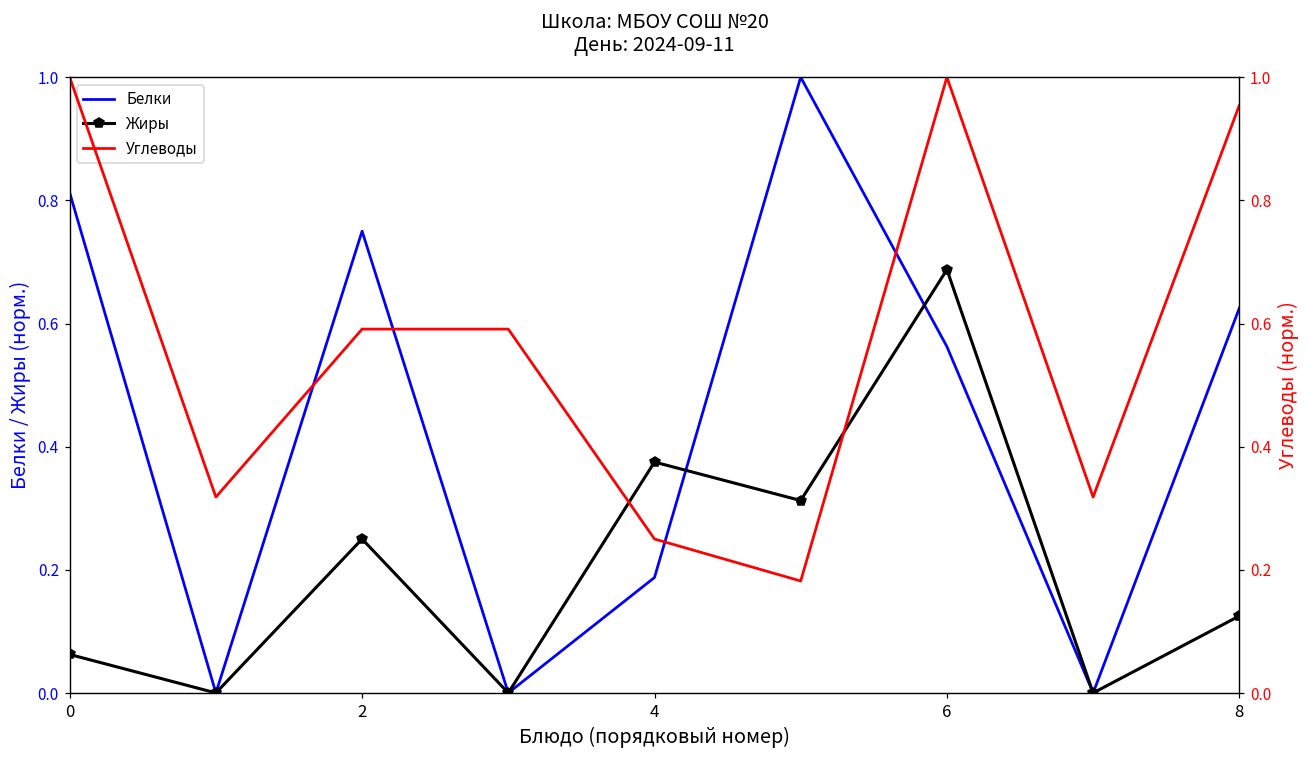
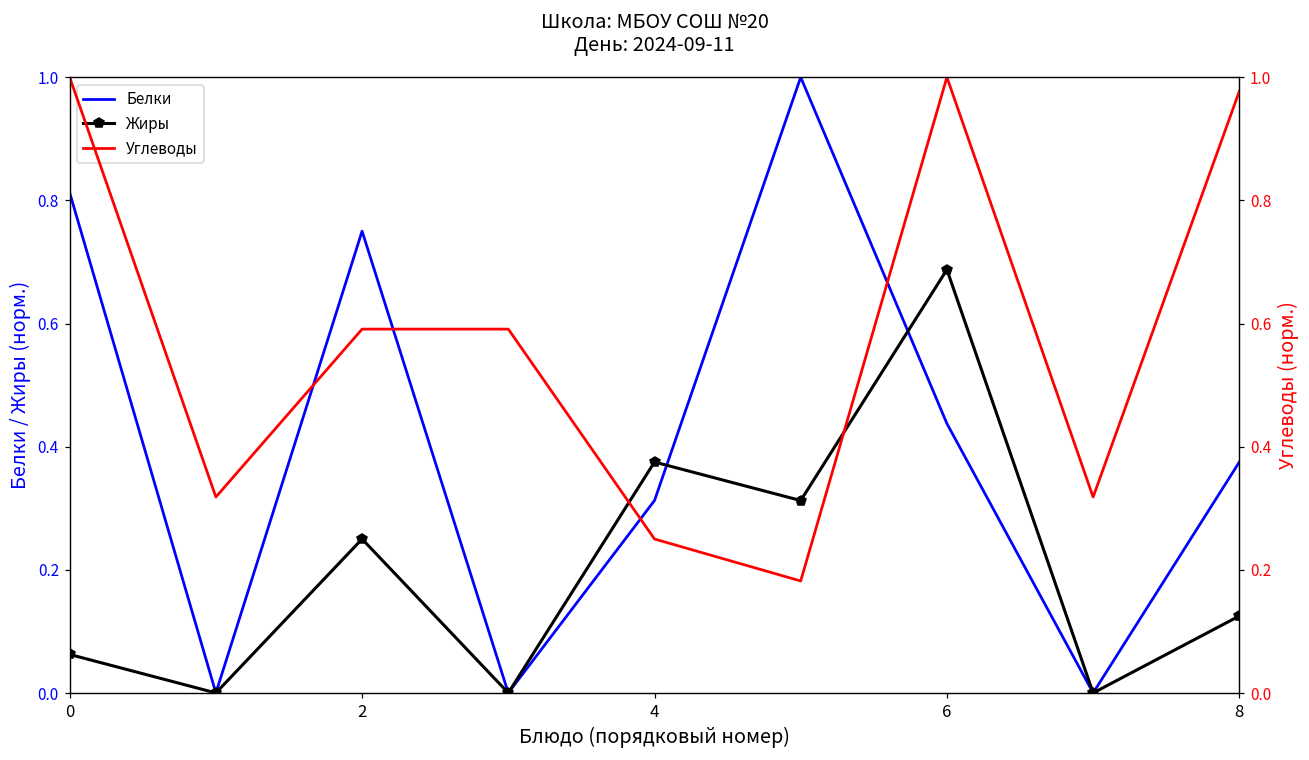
  {
    "Белки": {
      "0": 0.81,
      "2": 0.75,
-     "4": 0.19,
-     "6": 0.56,
-     "8": 0.63
+     "4": 0.31,
+     "6": 0.44,
+     "8": 0.38
    },
    "Жиры": {
      "0": 0.06,
      "2": 0.25,
      "4": 0.38,
      "6": 0.69,
      "8": 0.13
    },
    "Углеводы": {
      "0": 1.00,
      "2": 0.59,
      "4": 0.25,
      "6": 1.00,
-     "8": 0.95
+     "8": 0.98
    }
  }
